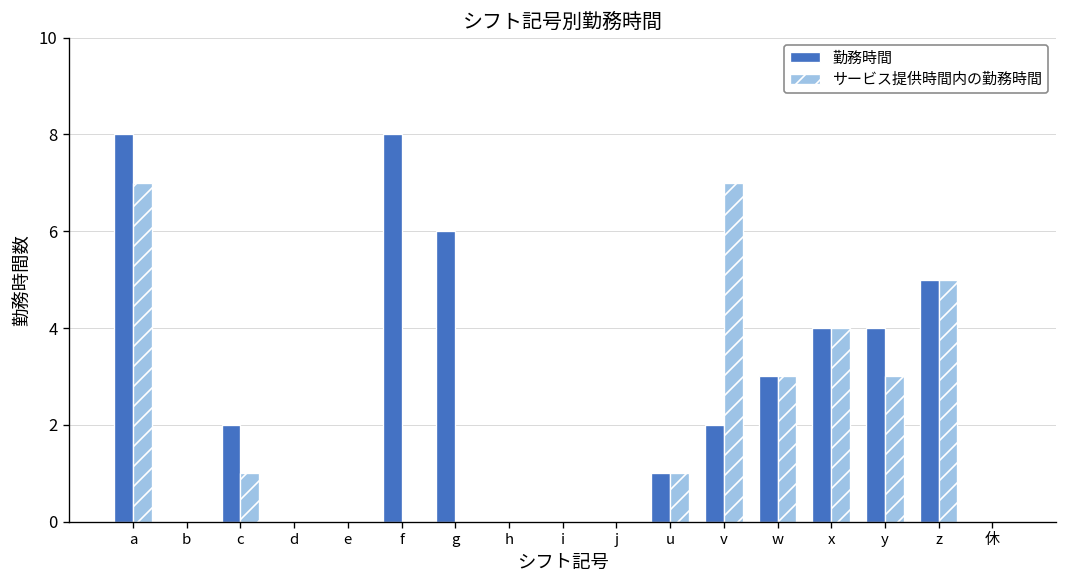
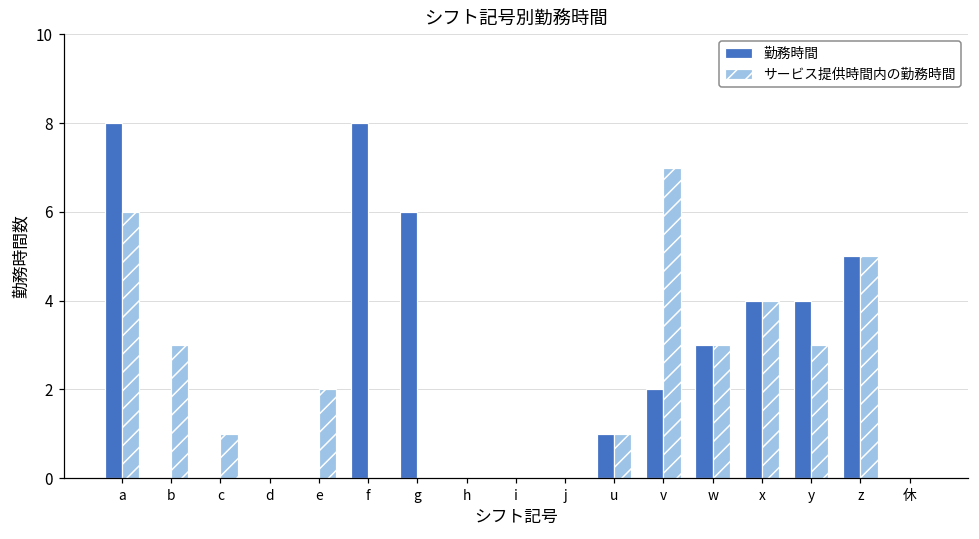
  {
    "勤務時間": {
      "a": 8,
      "b": 0,
-     "c": 2,
+     "c": 0,
      "d": 0,
      "e": 0,
      "f": 8,
      "g": 6,
      "h": 0,
      "i": 0,
      "j": 0,
      "u": 1,
      "v": 2,
      "w": 3,
      "x": 4,
      "y": 4,
      "z": 5,
      "休": 0
    },
    "サービス提供時間内の勤務時間": {
-     "a": 7,
-     "b": 0,
+     "a": 6,
+     "b": 3,
      "c": 1,
      "d": 0,
-     "e": 0,
+     "e": 2,
      "f": 0,
      "g": 0,
      "h": 0,
      "i": 0,
      "j": 0,
      "u": 1,
      "v": 7,
      "w": 3,
      "x": 4,
      "y": 3,
      "z": 5,
      "休": 0
    }
  }
